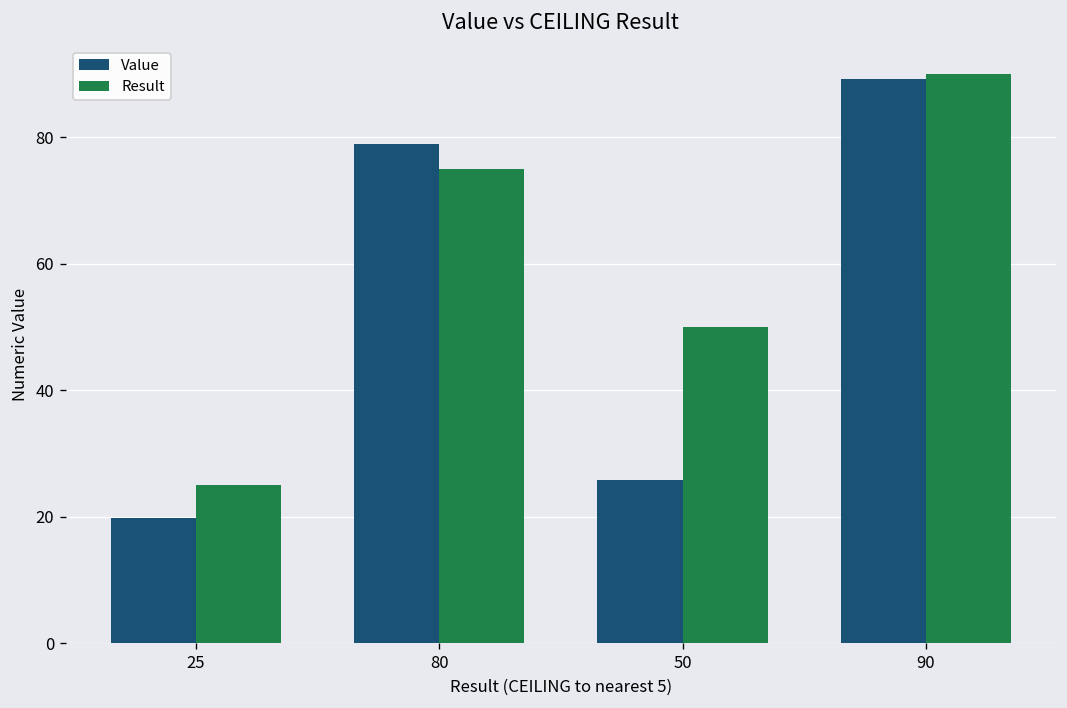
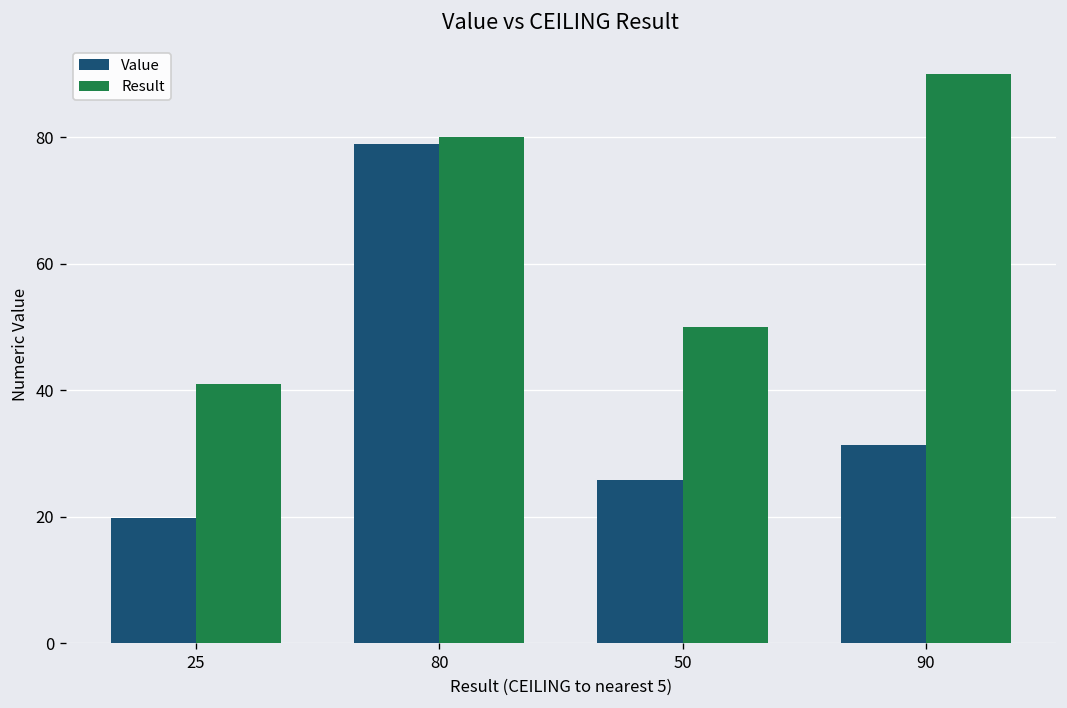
  {
    "Value": {
      "25": 20,
      "80": 79,
      "50": 26,
-     "90": 89
+     "90": 31
    },
    "Result": {
-     "25": 25,
-     "80": 75,
+     "25": 41,
+     "80": 80,
      "50": 50,
      "90": 90
    }
  }
